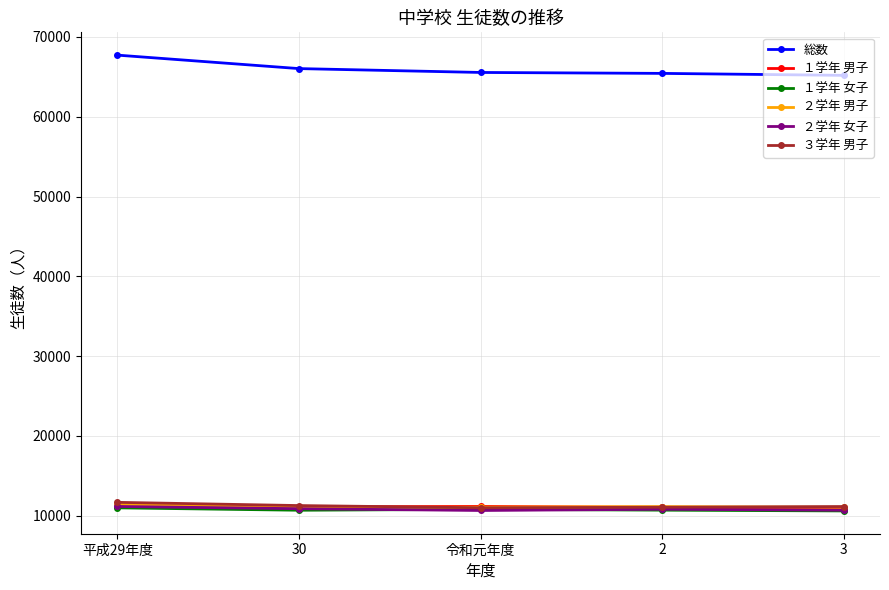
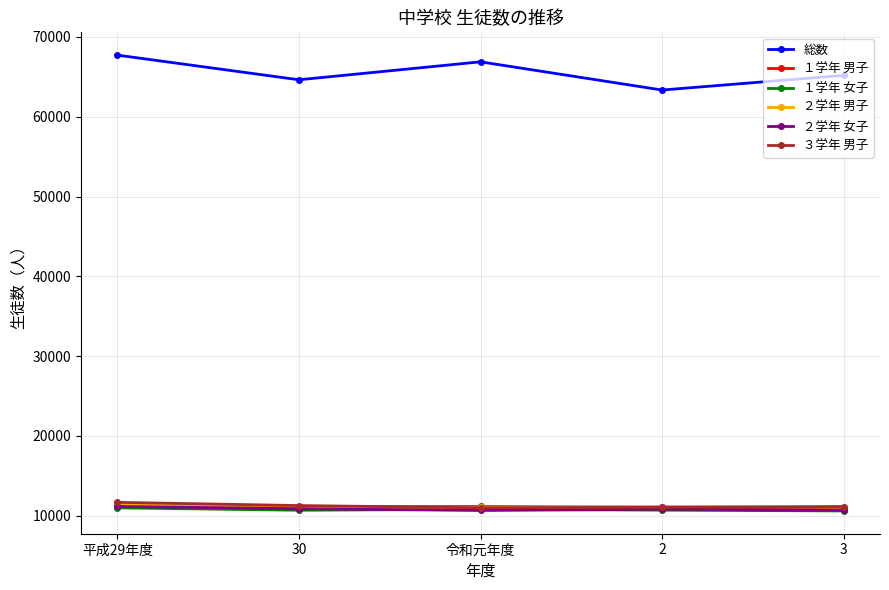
  {
    "総数": {
      "平成29年度": 68000,
-     "30": 66000,
-     "令和元年度": 66000,
-     "2": 65000
+     "30": 65000,
+     "令和元年度": 67000,
+     "2": 63000
    }
  }
